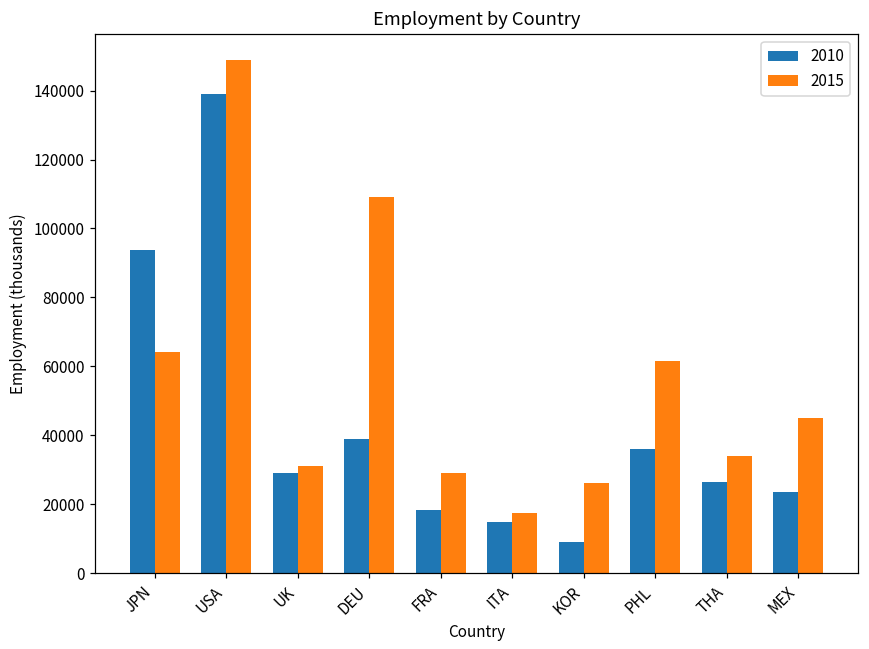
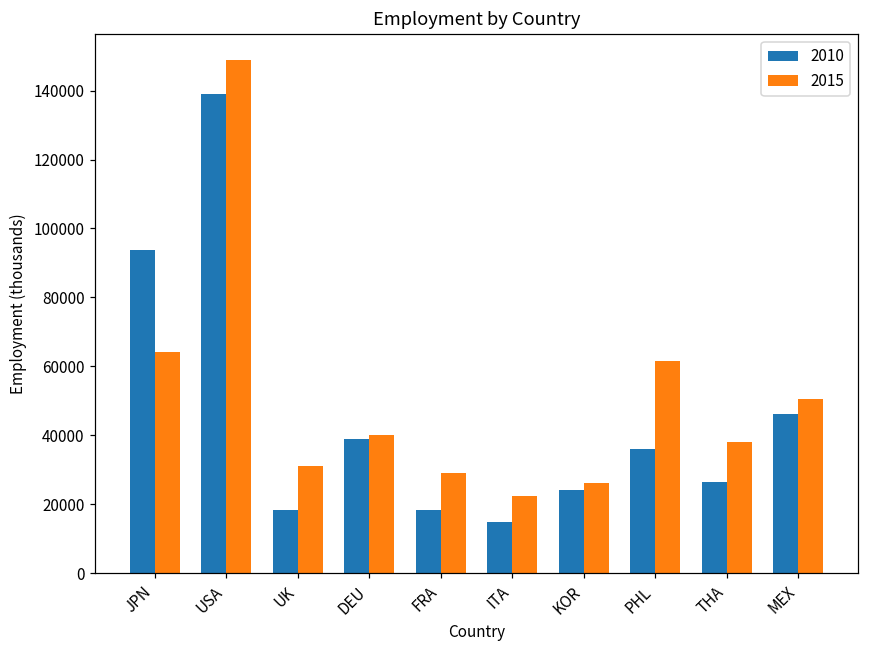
  {
    "2010": {
      "JPN": 94000,
      "USA": 139000,
-     "UK": 29000,
+     "UK": 18000,
      "DEU": 39000,
      "FRA": 18000,
      "ITA": 15000,
-     "KOR": 9000,
+     "KOR": 24000,
      "PHL": 36000,
      "THA": 26000,
-     "MEX": 23000
+     "MEX": 46000
    },
    "2015": {
      "JPN": 64000,
      "USA": 149000,
      "UK": 31000,
-     "DEU": 109000,
+     "DEU": 40000,
      "FRA": 29000,
-     "ITA": 17000,
+     "ITA": 22000,
      "KOR": 26000,
      "PHL": 61000,
-     "THA": 34000,
-     "MEX": 45000
+     "THA": 38000,
+     "MEX": 51000
    }
  }
